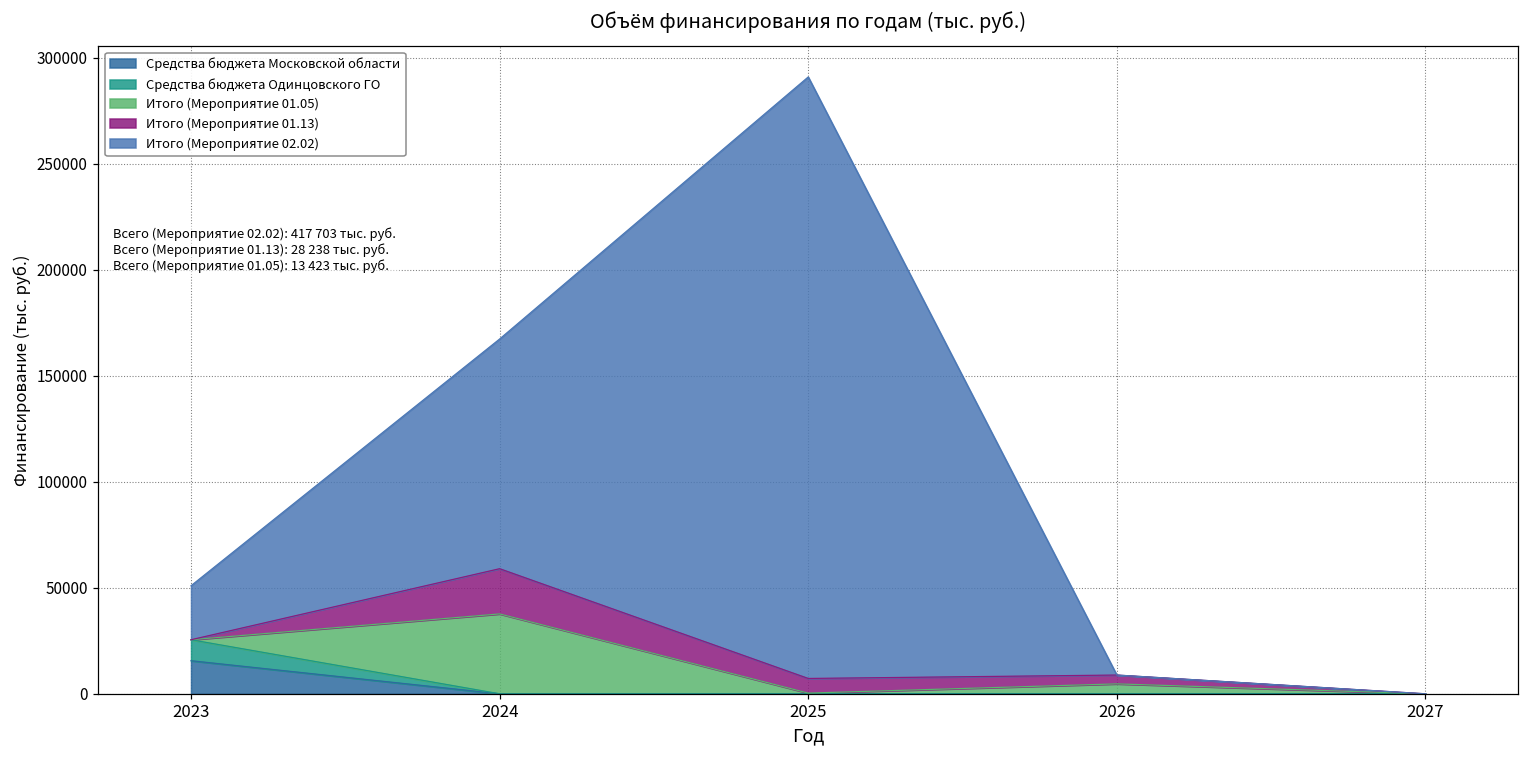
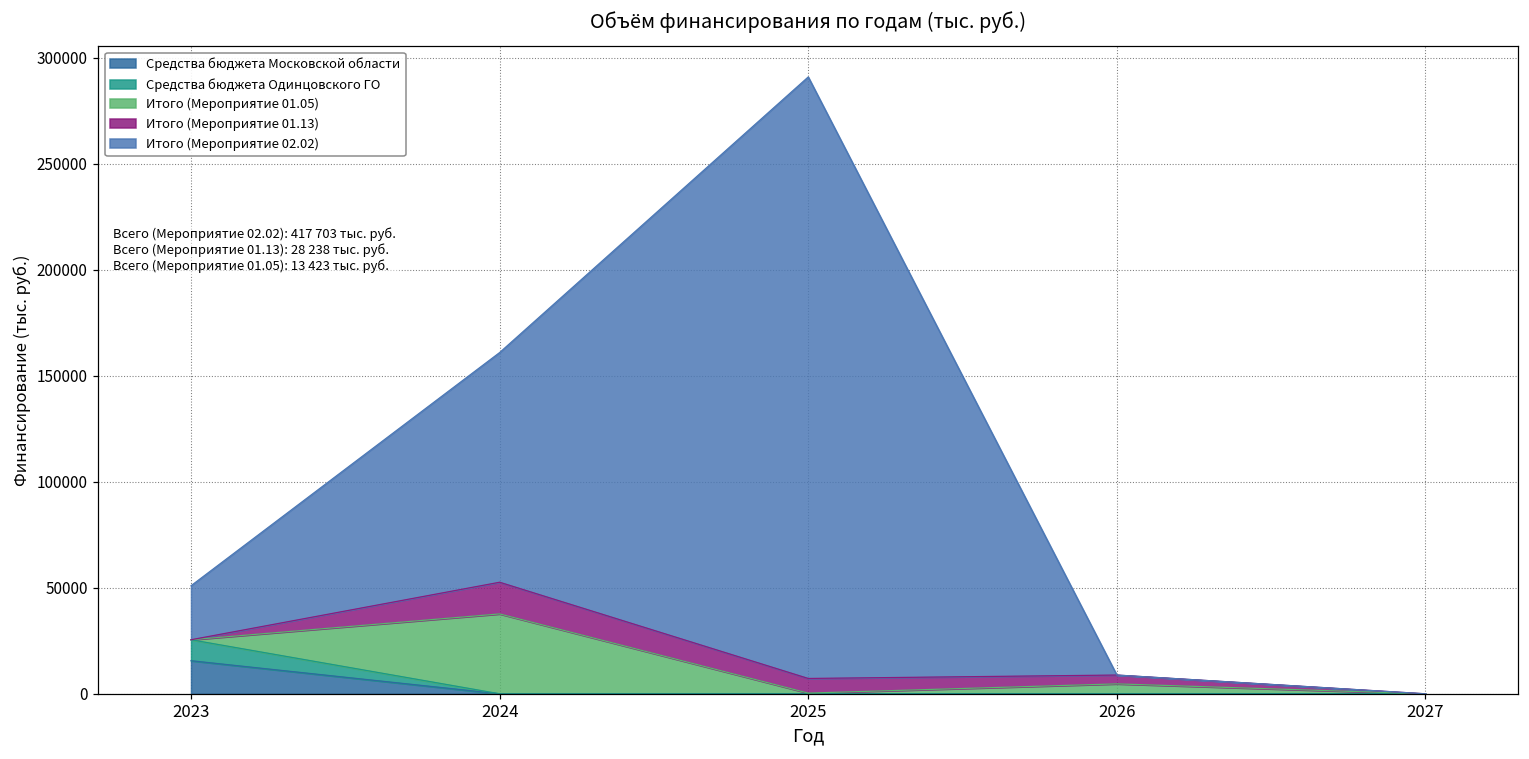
  {
    "Итого (Мероприятие 01.05)": {
      "2024": 38000,
      "2026": 5000
    },
    "Итого (Мероприятие 01.13)": {
-     "2024": 21000,
+     "2024": 15000,
      "2025": 7000
    }
  }
